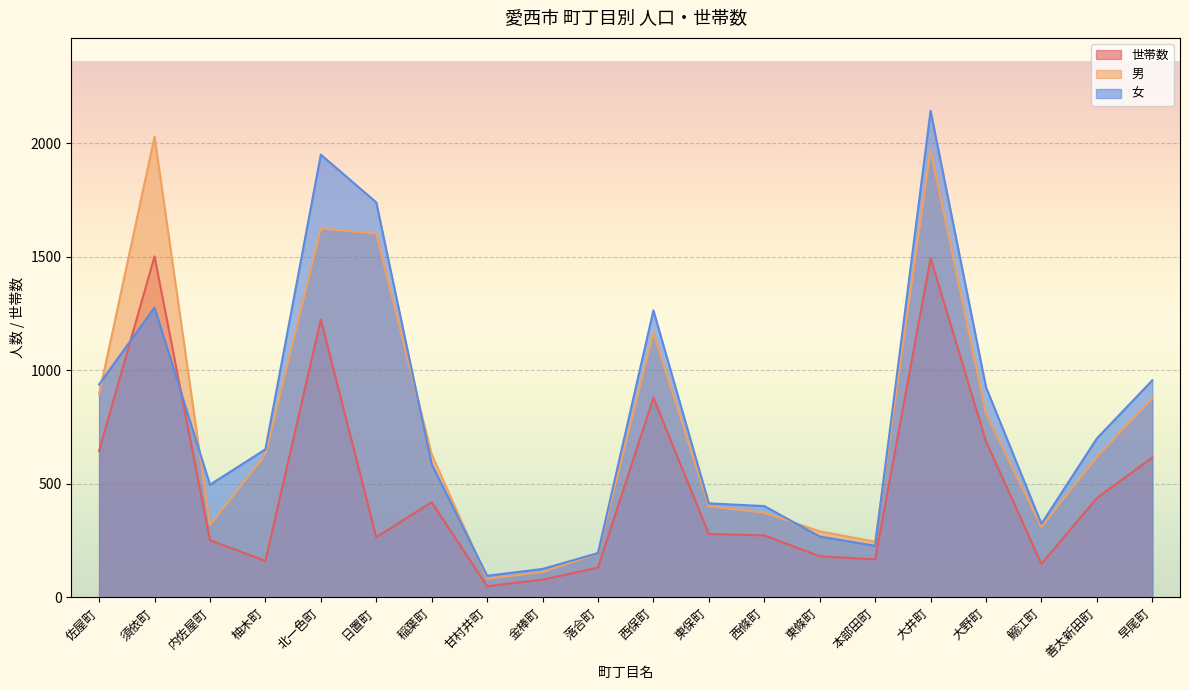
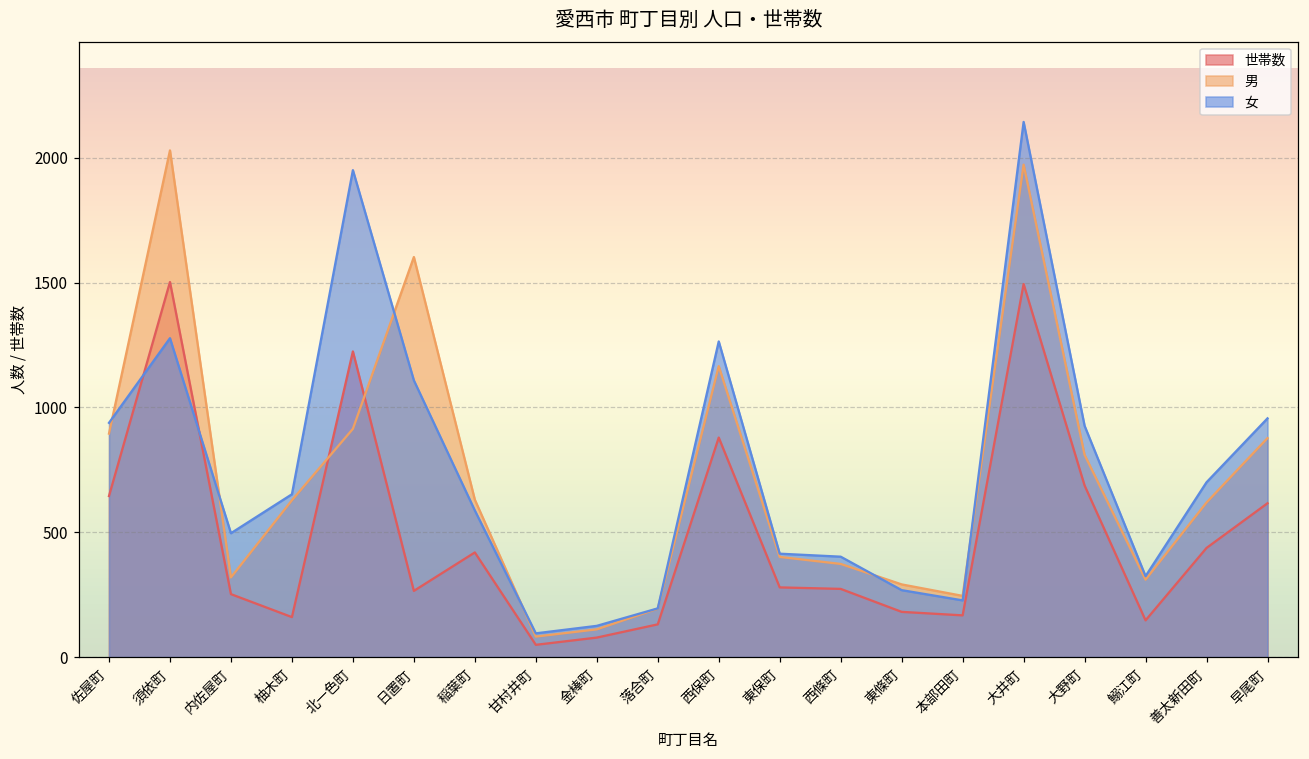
  {
    "世帯数": {
      "佐屋町": 650,
      "須依町": 1500,
      "内佐屋町": 250,
      "柚木町": 160,
      "北一色町": 1220,
      "日置町": 270,
      "稲葉町": 420,
      "甘村井町": 50,
      "金棒町": 80,
      "落合町": 130,
      "西保町": 880,
      "東保町": 280,
      "西條町": 270,
      "東條町": 180,
      "本部田町": 170,
      "大井町": 1490,
      "大野町": 690,
      "鰯江町": 150,
      "善太新田町": 440,
      "早尾町": 620
    },
    "男": {
      "佐屋町": 900,
      "須依町": 2030,
      "内佐屋町": 320,
      "柚木町": 630,
-     "北一色町": 1630,
+     "北一色町": 910,
      "日置町": 1600,
      "稲葉町": 630,
      "甘村井町": 80,
      "金棒町": 110,
      "西保町": 1170,
      "東保町": 400,
      "西條町": 370,
      "東條町": 290,
      "本部田町": 250,
      "大井町": 1970,
      "大野町": 810,
      "鰯江町": 310,
      "善太新田町": 620,
      "早尾町": 880
    },
    "女": {
      "佐屋町": 940,
      "須依町": 1280,
      "内佐屋町": 500,
      "柚木町": 650,
      "北一色町": 1950,
-     "日置町": 1740,
+     "日置町": 1110,
      "稲葉町": 590,
      "甘村井町": 100,
      "金棒町": 130,
      "西保町": 1260,
      "東保町": 410,
      "西條町": 400,
      "東條町": 270,
      "本部田町": 230,
      "大井町": 2140,
      "大野町": 930,
      "鰯江町": 320,
      "善太新田町": 700,
      "早尾町": 960
    }
  }
